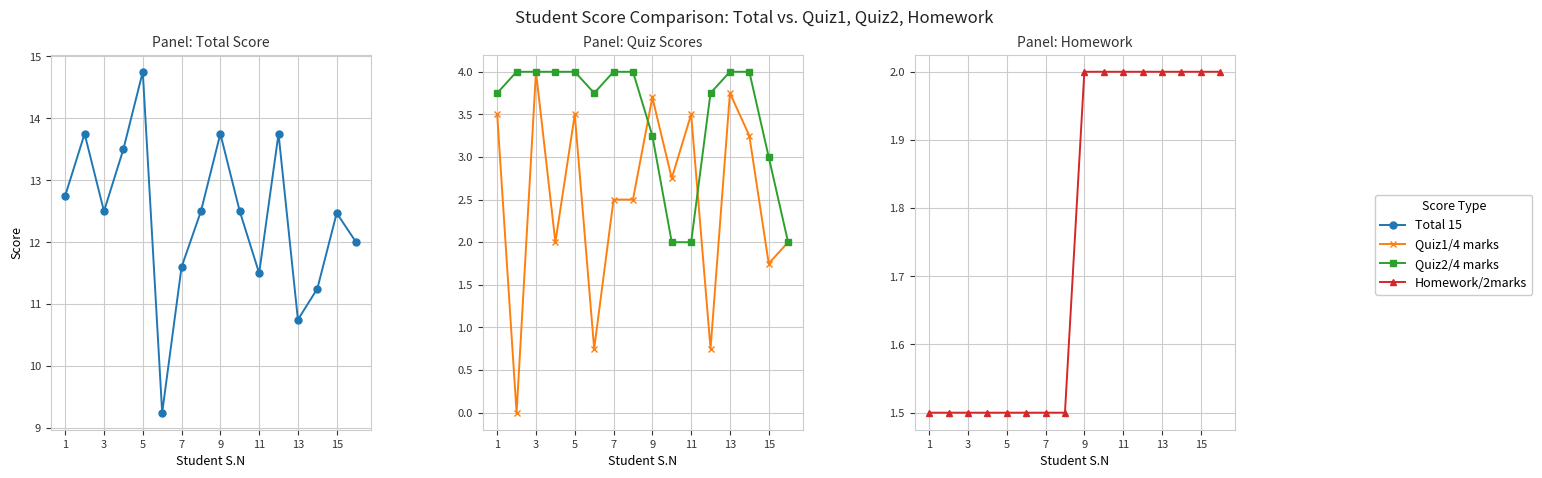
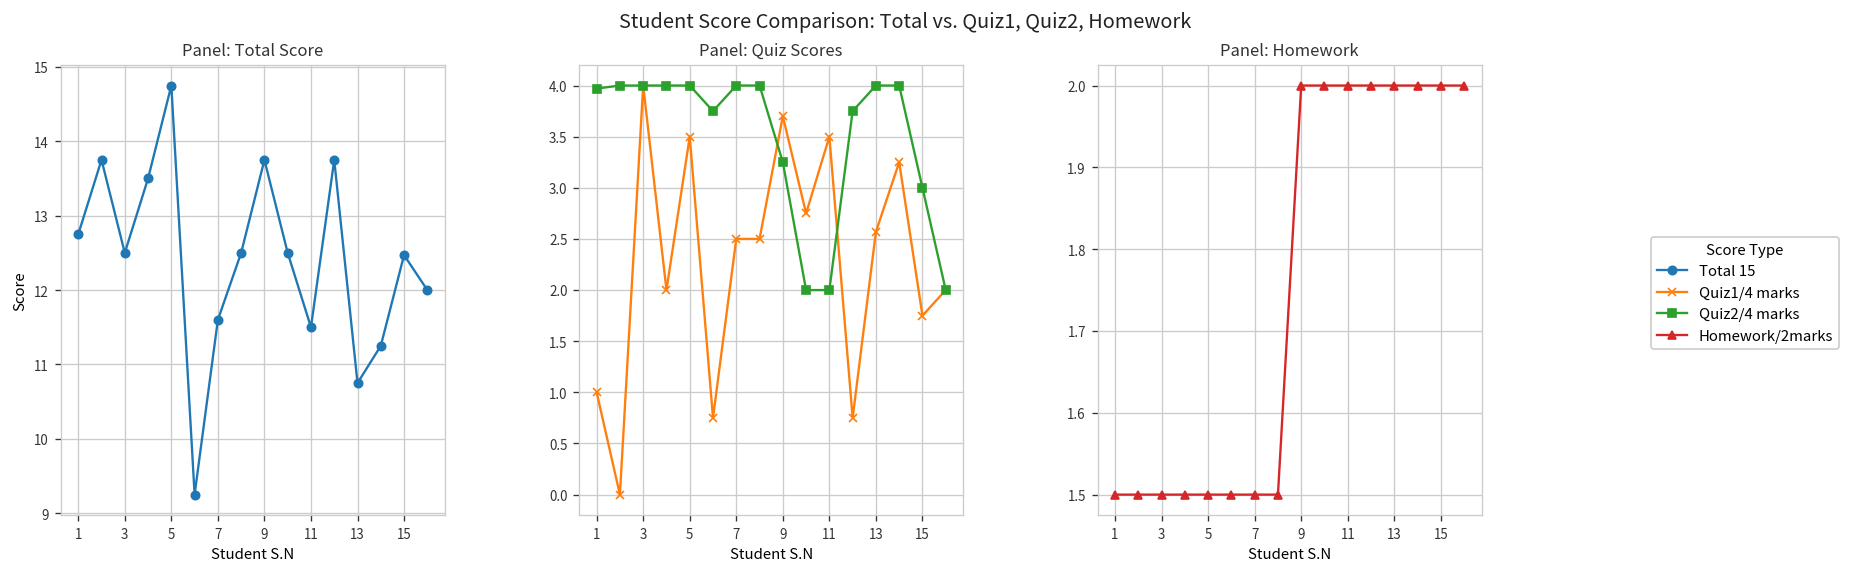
  {
    "Panel: Total Score": {
      "1": 12.8,
      "3": 12.5,
      "5": 14.8,
      "7": 11.6,
      "9": 13.8,
      "11": 11.5,
      "13": 10.8,
      "15": 12.5
    },
    "Panel: Quiz Scores": {
      "Quiz1/4 marks": {
-       "1": 3.5,
+       "1": 1.0,
        "5": 3.5,
        "7": 2.5,
        "9": 3.7,
        "11": 3.5,
-       "13": 3.8,
+       "13": 2.6,
        "15": 1.8
      },
      "Quiz2/4 marks": {
-       "1": 3.8,
+       "1": 4.0,
        "5": 4.0,
        "7": 4.0,
        "9": 3.3,
        "11": 2.0,
        "13": 4.0,
        "15": 3.0
      }
    },
    "Panel: Homework": {
      "1": 1.50,
      "3": 1.50,
      "5": 1.50,
      "7": 1.50,
      "9": 2.00,
      "11": 2.00,
      "13": 2.00,
      "15": 2.00
    }
  }
